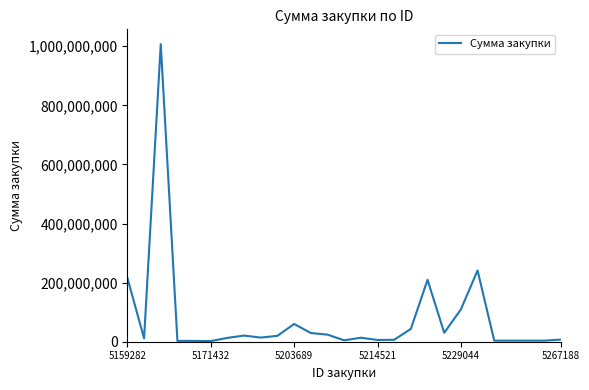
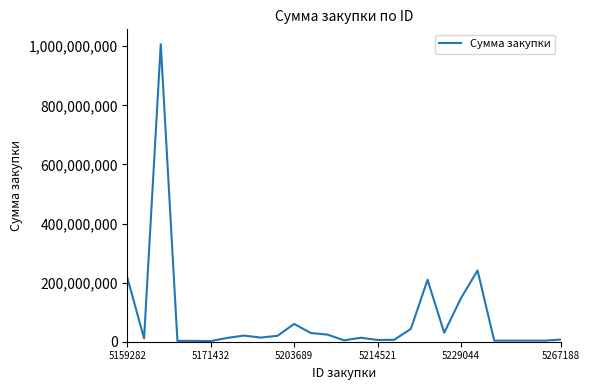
  {
    "5159282": "220,000,000",
    "5214521": "10,000,000",
-   "5229044": "110,000,000"
+   "5229044": "150,000,000"
  }
